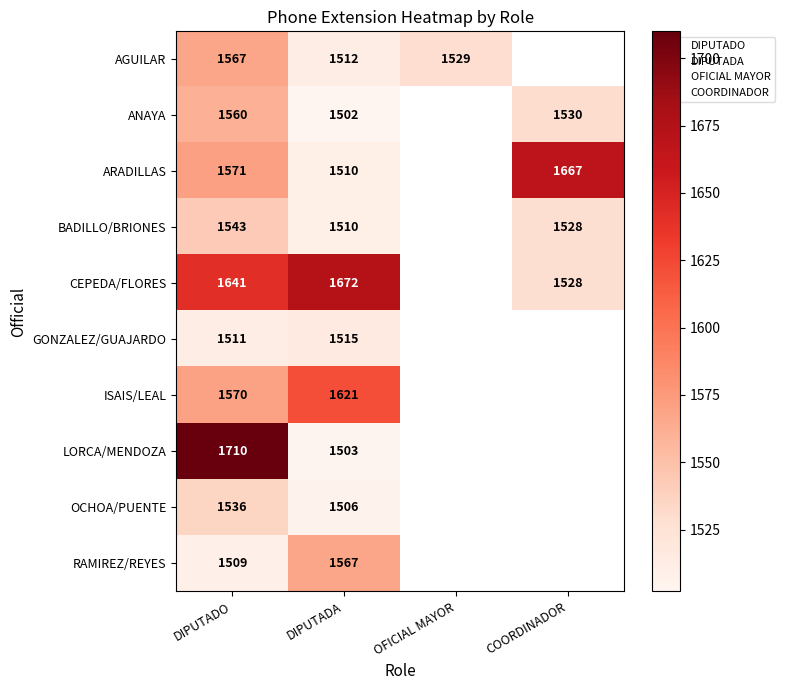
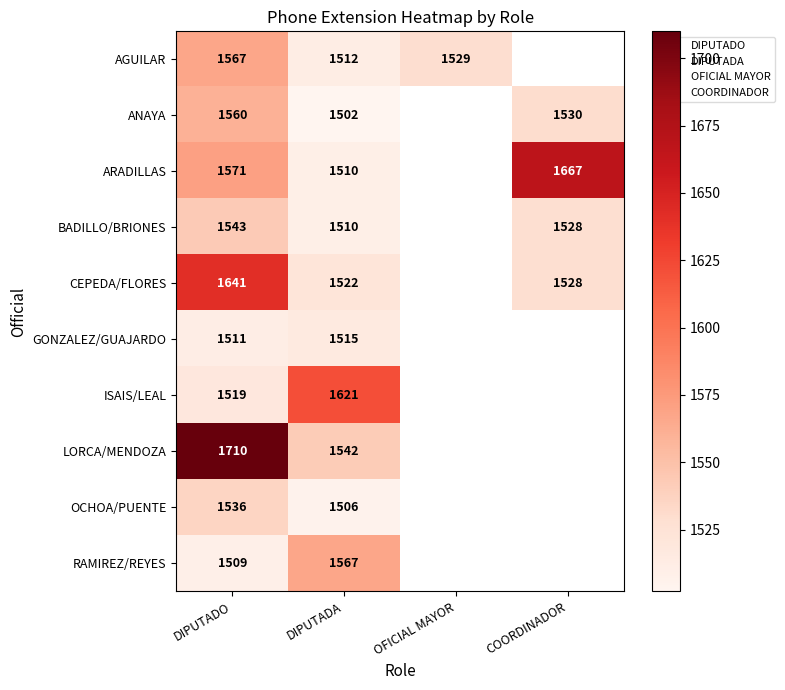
  {
    "AGUILAR": {
      "DIPUTADO": 1567,
      "DIPUTADA": 1512,
      "OFICIAL MAYOR": 1529
    },
    "ANAYA": {
      "DIPUTADO": 1560,
      "DIPUTADA": 1502,
      "COORDINADOR": 1530
    },
    "ARADILLAS": {
      "DIPUTADO": 1571,
      "DIPUTADA": 1510,
      "COORDINADOR": 1667
    },
    "BADILLO/BRIONES": {
      "DIPUTADO": 1543,
      "DIPUTADA": 1510,
      "COORDINADOR": 1528
    },
    "CEPEDA/FLORES": {
      "DIPUTADO": 1641,
-     "DIPUTADA": 1672,
+     "DIPUTADA": 1522,
      "COORDINADOR": 1528
    },
    "GONZALEZ/GUAJARDO": {
      "DIPUTADO": 1511,
      "DIPUTADA": 1515
    },
    "ISAIS/LEAL": {
-     "DIPUTADO": 1570,
+     "DIPUTADO": 1519,
      "DIPUTADA": 1621
    },
    "LORCA/MENDOZA": {
      "DIPUTADO": 1710,
-     "DIPUTADA": 1503
+     "DIPUTADA": 1542
    },
    "OCHOA/PUENTE": {
      "DIPUTADO": 1536,
      "DIPUTADA": 1506
    },
    "RAMIREZ/REYES": {
      "DIPUTADO": 1509,
      "DIPUTADA": 1567
    }
  }
